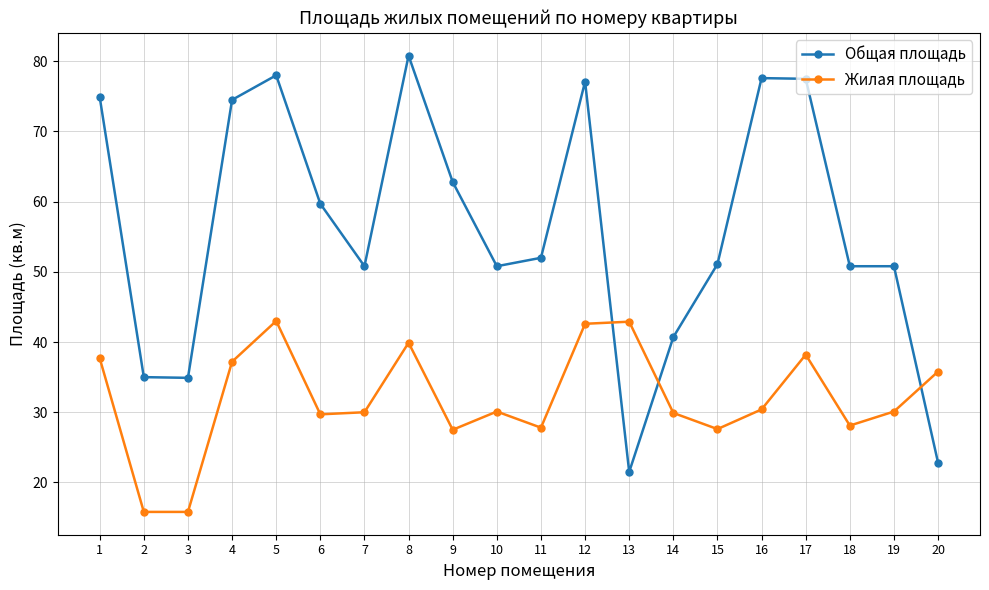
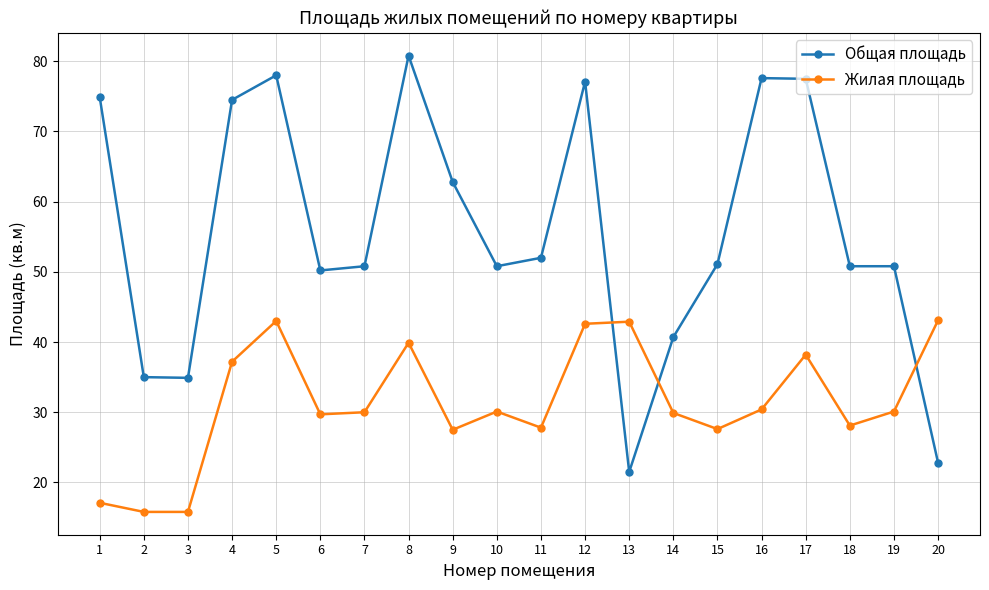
  {
    "Общая площадь": {
      "1": 75,
      "2": 35,
      "3": 35,
      "4": 75,
      "5": 78,
-     "6": 60,
+     "6": 50,
      "7": 51,
      "8": 81,
      "9": 63,
      "10": 51,
      "11": 52,
      "12": 77,
      "13": 22,
      "14": 41,
      "15": 51,
      "16": 78,
      "18": 51,
      "19": 51,
      "20": 23
    },
    "Жилая площадь": {
-     "1": 38,
+     "1": 17,
      "2": 16,
      "3": 16,
      "4": 37,
      "5": 43,
      "6": 30,
      "7": 30,
      "8": 40,
      "9": 28,
      "10": 30,
      "11": 28,
      "12": 43,
      "13": 43,
      "14": 30,
      "15": 28,
      "16": 30,
      "17": 38,
      "18": 28,
      "19": 30,
-     "20": 36
+     "20": 43
    }
  }
